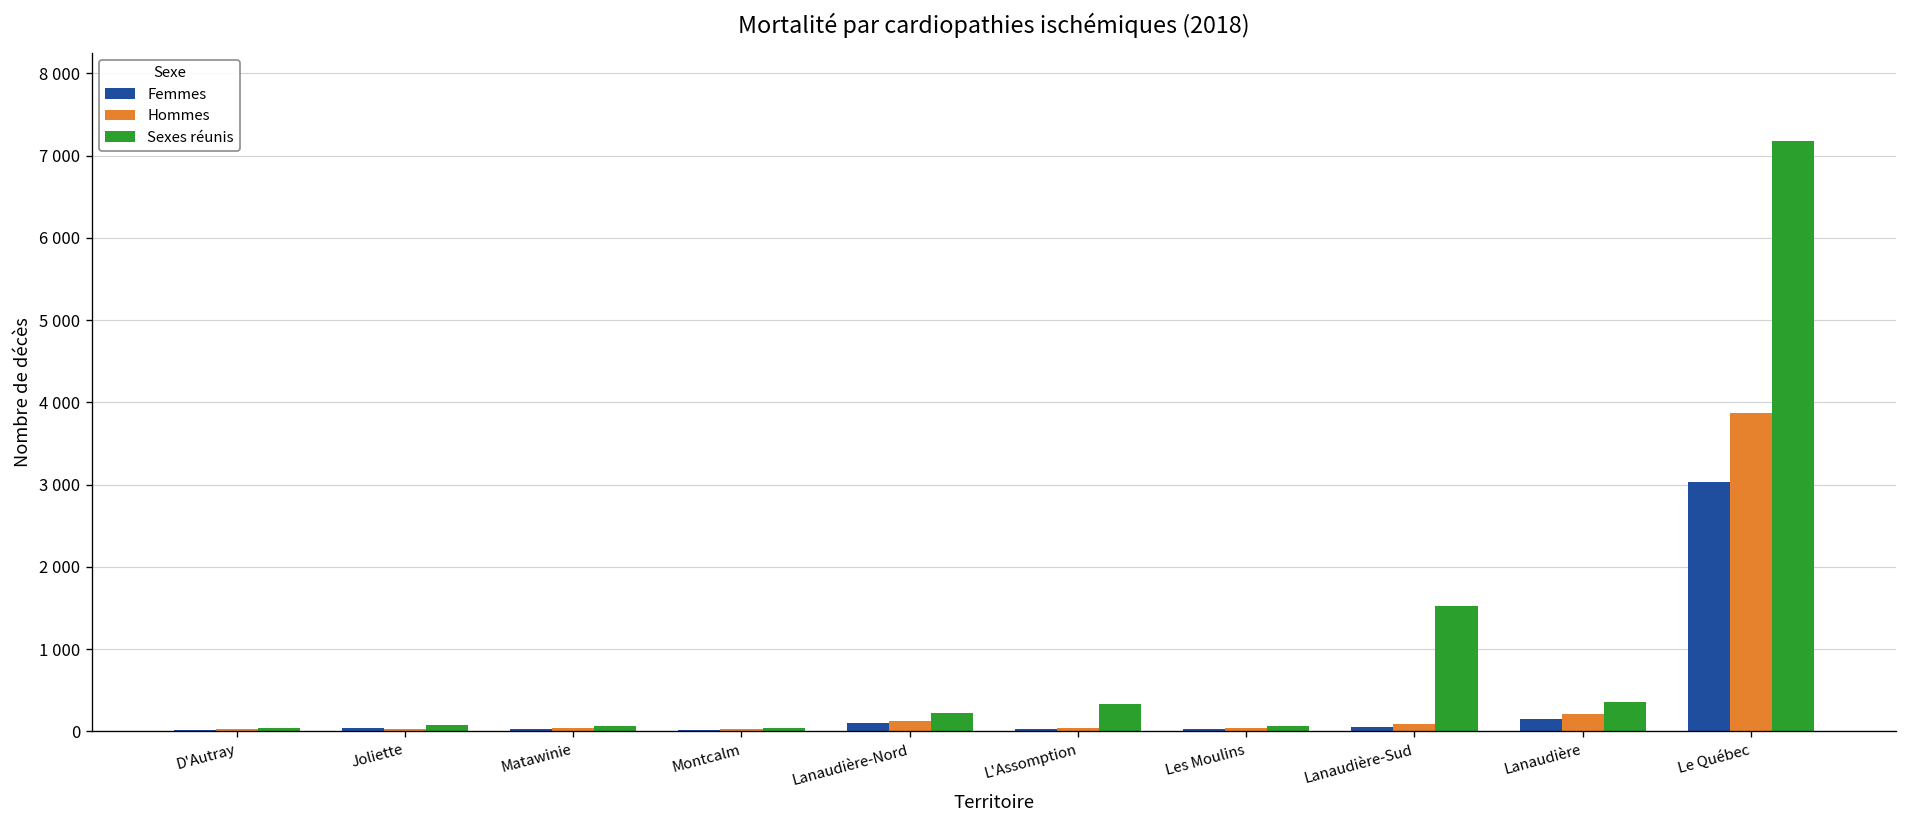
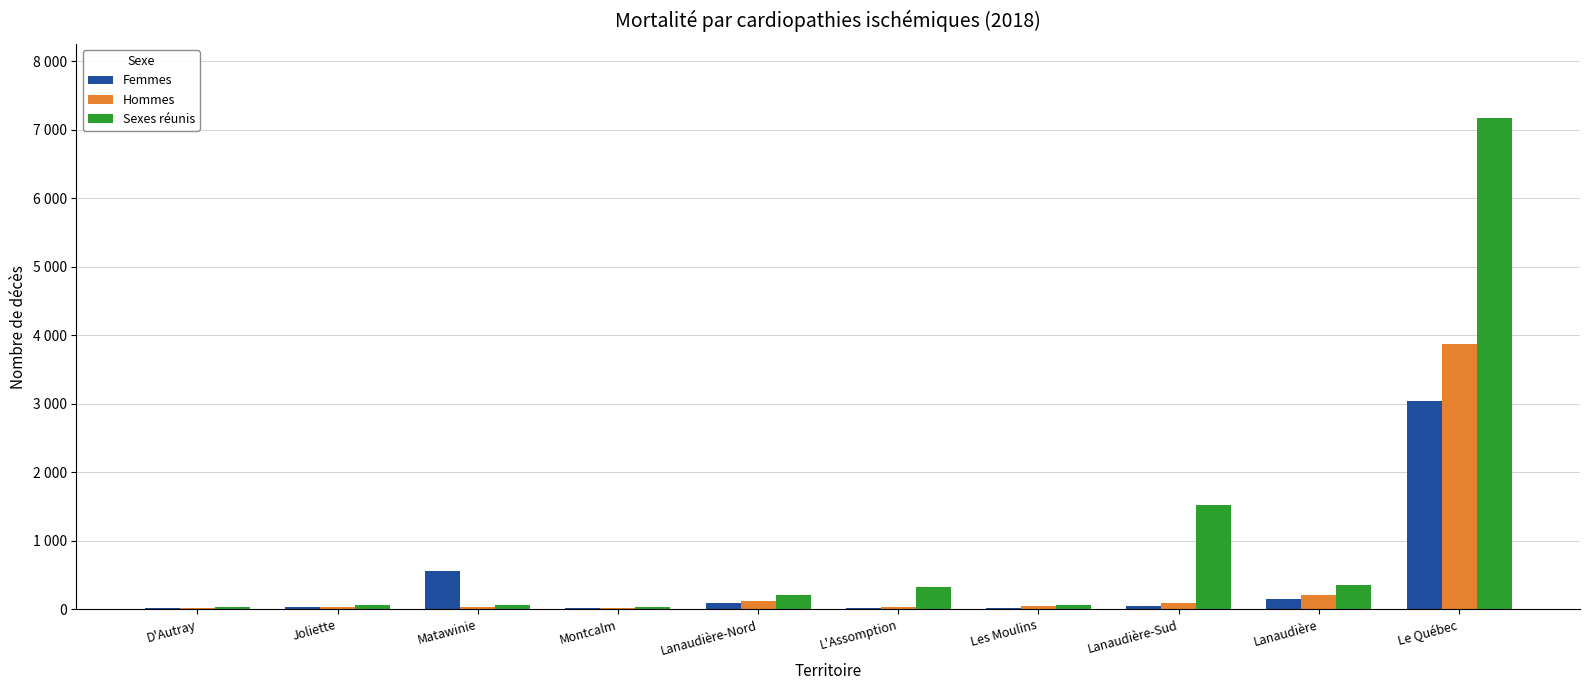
  {
    "Femmes": {
      "Joliette": 0,
-     "Matawinie": 0,
+     "Matawinie": 600,
      "Lanaudière-Nord": 100,
      "Lanaudière-Sud": 100,
      "Lanaudière": 100,
      "Le Québec": 3000
    },
    "Hommes": {
      "Matawinie": 0,
      "Lanaudière-Nord": 100,
      "L'Assomption": 0,
      "Les Moulins": 0,
      "Lanaudière-Sud": 100,
      "Lanaudière": 200,
      "Le Québec": 3900
    },
    "Sexes réunis": {
      "D'Autray": 0,
      "Joliette": 100,
      "Matawinie": 100,
      "Montcalm": 0,
      "Lanaudière-Nord": 200,
      "L'Assomption": 300,
      "Les Moulins": 100,
      "Lanaudière-Sud": 1500,
      "Lanaudière": 400,
      "Le Québec": 7200
    }
  }
